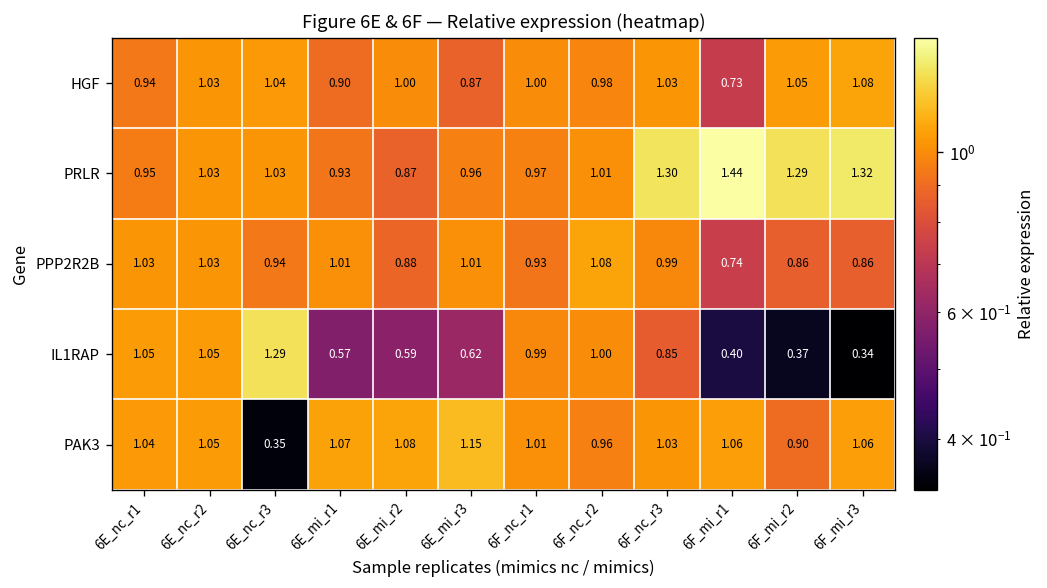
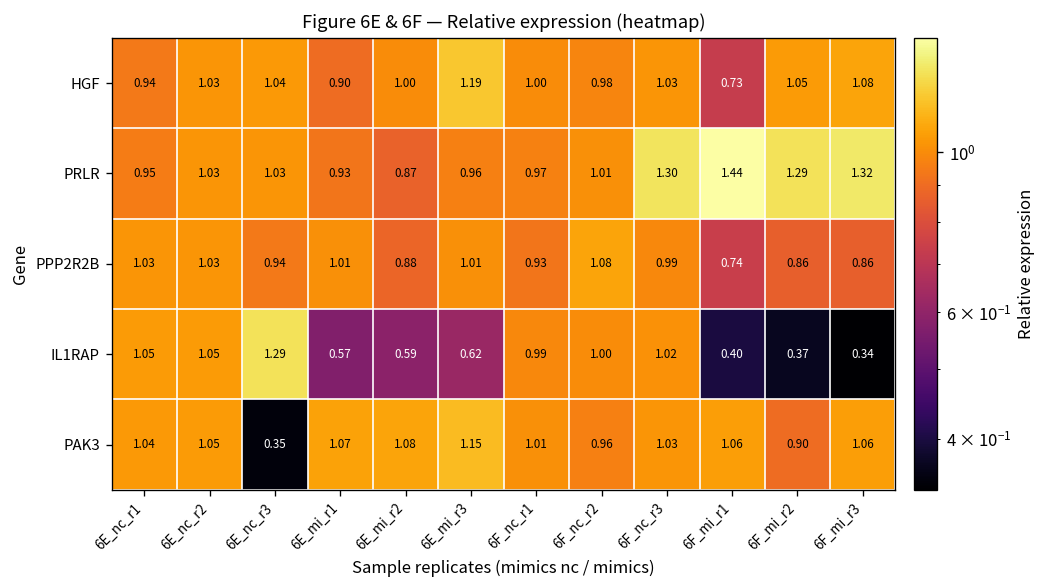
  {
    "HGF": {
      "6E_nc_r1": 0.94,
      "6E_nc_r2": 1.03,
      "6E_nc_r3": 1.04,
      "6E_mi_r1": 0.90,
      "6E_mi_r2": 1.00,
-     "6E_mi_r3": 0.87,
+     "6E_mi_r3": 1.19,
      "6F_nc_r1": 1.00,
      "6F_nc_r2": 0.98,
      "6F_nc_r3": 1.03,
      "6F_mi_r1": 0.73,
      "6F_mi_r2": 1.05,
      "6F_mi_r3": 1.08
    },
    "PRLR": {
      "6E_nc_r1": 0.95,
      "6E_nc_r2": 1.03,
      "6E_nc_r3": 1.03,
      "6E_mi_r1": 0.93,
      "6E_mi_r2": 0.87,
      "6E_mi_r3": 0.96,
      "6F_nc_r1": 0.97,
      "6F_nc_r2": 1.01,
      "6F_nc_r3": 1.30,
      "6F_mi_r1": 1.44,
      "6F_mi_r2": 1.29,
      "6F_mi_r3": 1.32
    },
    "PPP2R2B": {
      "6E_nc_r1": 1.03,
      "6E_nc_r2": 1.03,
      "6E_nc_r3": 0.94,
      "6E_mi_r1": 1.01,
      "6E_mi_r2": 0.88,
      "6E_mi_r3": 1.01,
      "6F_nc_r1": 0.93,
      "6F_nc_r2": 1.08,
      "6F_nc_r3": 0.99,
      "6F_mi_r1": 0.74,
      "6F_mi_r2": 0.86,
      "6F_mi_r3": 0.86
    },
    "IL1RAP": {
      "6E_nc_r1": 1.05,
      "6E_nc_r2": 1.05,
      "6E_nc_r3": 1.29,
      "6E_mi_r1": 0.57,
      "6E_mi_r2": 0.59,
      "6E_mi_r3": 0.62,
      "6F_nc_r1": 0.99,
      "6F_nc_r2": 1.00,
-     "6F_nc_r3": 0.85,
+     "6F_nc_r3": 1.02,
      "6F_mi_r1": 0.40,
      "6F_mi_r2": 0.37,
      "6F_mi_r3": 0.34
    },
    "PAK3": {
      "6E_nc_r1": 1.04,
      "6E_nc_r2": 1.05,
      "6E_nc_r3": 0.35,
      "6E_mi_r1": 1.07,
      "6E_mi_r2": 1.08,
      "6E_mi_r3": 1.15,
      "6F_nc_r1": 1.01,
      "6F_nc_r2": 0.96,
      "6F_nc_r3": 1.03,
      "6F_mi_r1": 1.06,
      "6F_mi_r2": 0.90,
      "6F_mi_r3": 1.06
    }
  }
